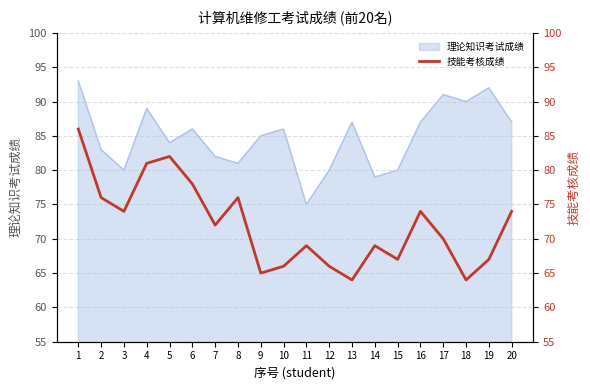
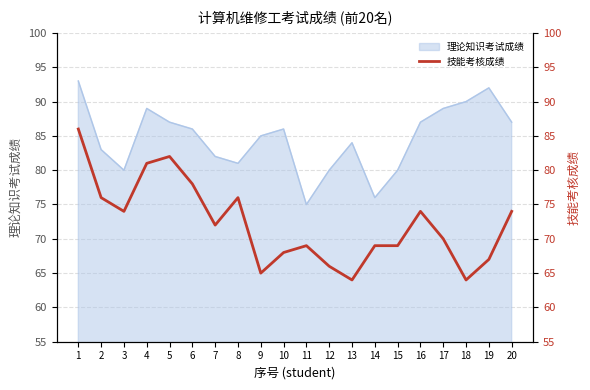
  {
    "理论知识考试成绩": {
      "1": 93,
      "2": 83,
      "3": 80,
      "4": 89,
-     "5": 84,
+     "5": 87,
      "6": 86,
      "7": 82,
      "8": 81,
      "9": 85,
      "10": 86,
      "11": 75,
      "12": 80,
-     "13": 87,
-     "14": 79,
+     "13": 84,
+     "14": 76,
      "15": 80,
      "16": 87,
-     "17": 91,
+     "17": 89,
      "18": 90,
      "19": 92,
      "20": 87
    },
    "技能考核成绩": {
      "1": 86,
      "2": 76,
      "3": 74,
      "4": 81,
      "5": 82,
      "6": 78,
      "7": 72,
      "8": 76,
      "9": 65,
-     "10": 66,
+     "10": 68,
      "11": 69,
      "12": 66,
      "13": 64,
      "14": 69,
-     "15": 67,
+     "15": 69,
      "16": 74,
      "17": 70,
      "18": 64,
      "19": 67,
      "20": 74
    }
  }
